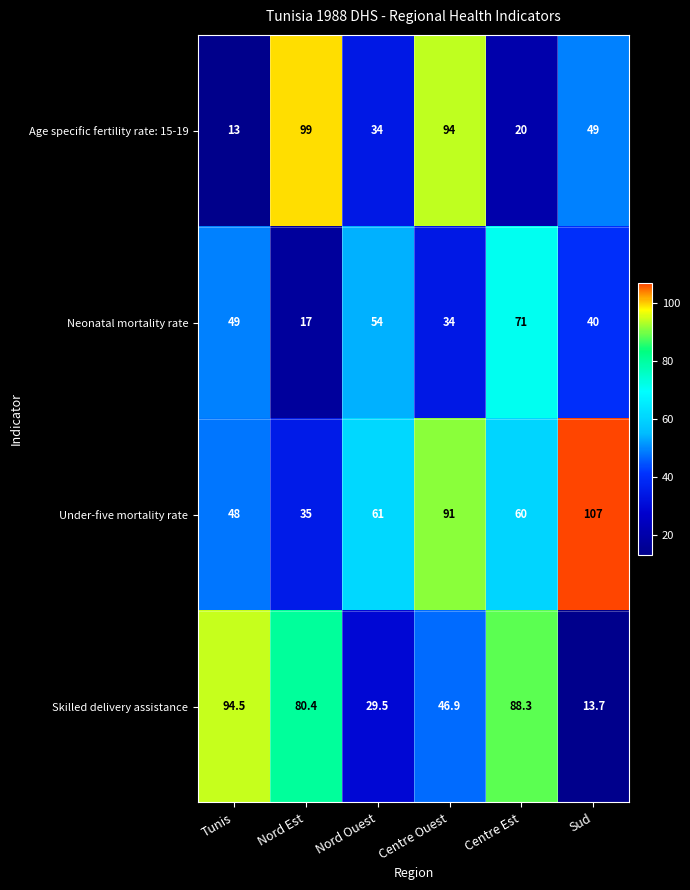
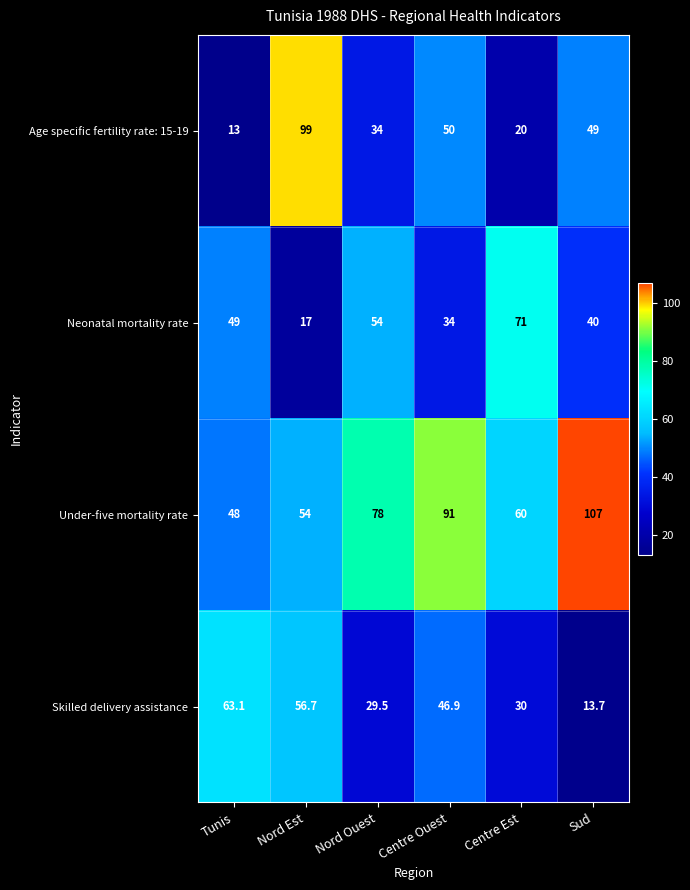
  {
    "Age specific fertility rate: 15-19": {
      "Tunis": 13,
      "Nord Est": 99,
      "Nord Ouest": 34,
-     "Centre Ouest": 94,
+     "Centre Ouest": 50,
      "Centre Est": 20,
      "Sud": 49
    },
    "Neonatal mortality rate": {
      "Tunis": 49,
      "Nord Est": 17,
      "Nord Ouest": 54,
      "Centre Ouest": 34,
      "Centre Est": 71,
      "Sud": 40
    },
    "Under-five mortality rate": {
      "Tunis": 48,
-     "Nord Est": 35,
-     "Nord Ouest": 61,
+     "Nord Est": 54,
+     "Nord Ouest": 78,
      "Centre Ouest": 91,
      "Centre Est": 60,
      "Sud": 107
    },
    "Skilled delivery assistance": {
-     "Tunis": 94.5,
-     "Nord Est": 80.4,
+     "Tunis": 63.1,
+     "Nord Est": 56.7,
      "Nord Ouest": 29.5,
      "Centre Ouest": 46.9,
-     "Centre Est": 88.3,
+     "Centre Est": 30,
      "Sud": 13.7
    }
  }
